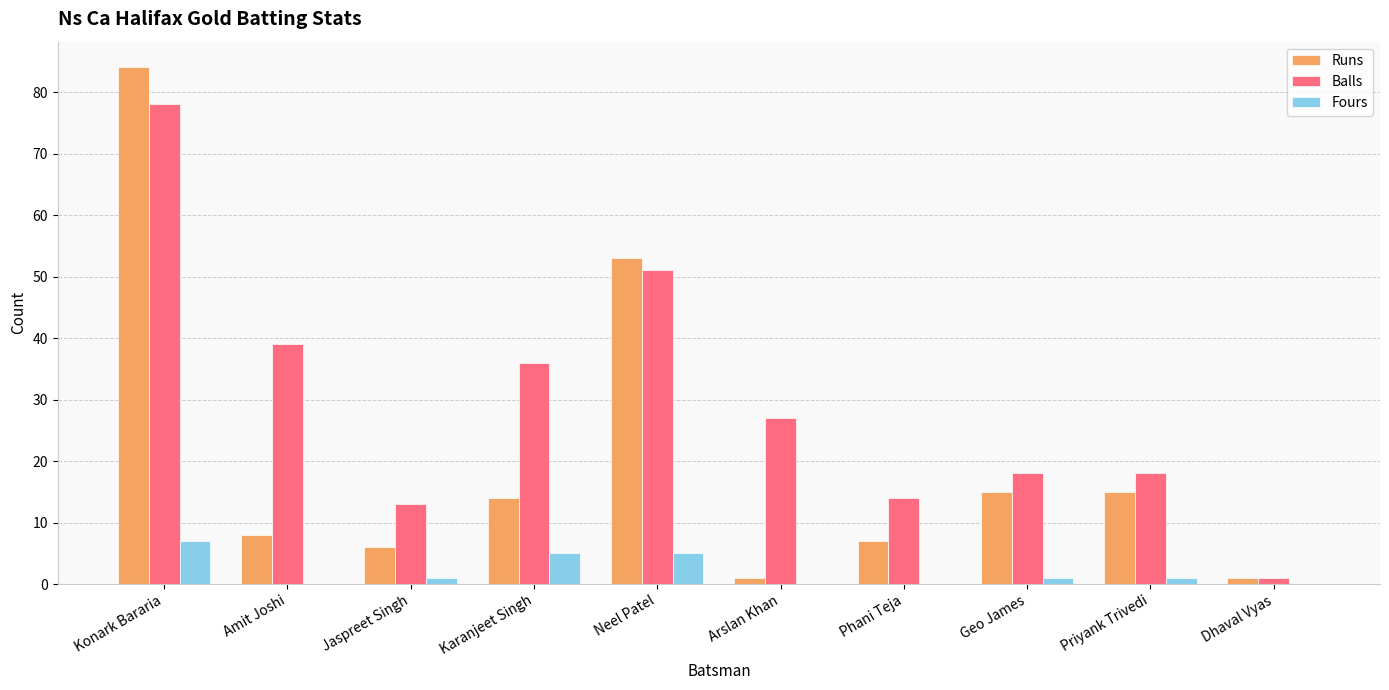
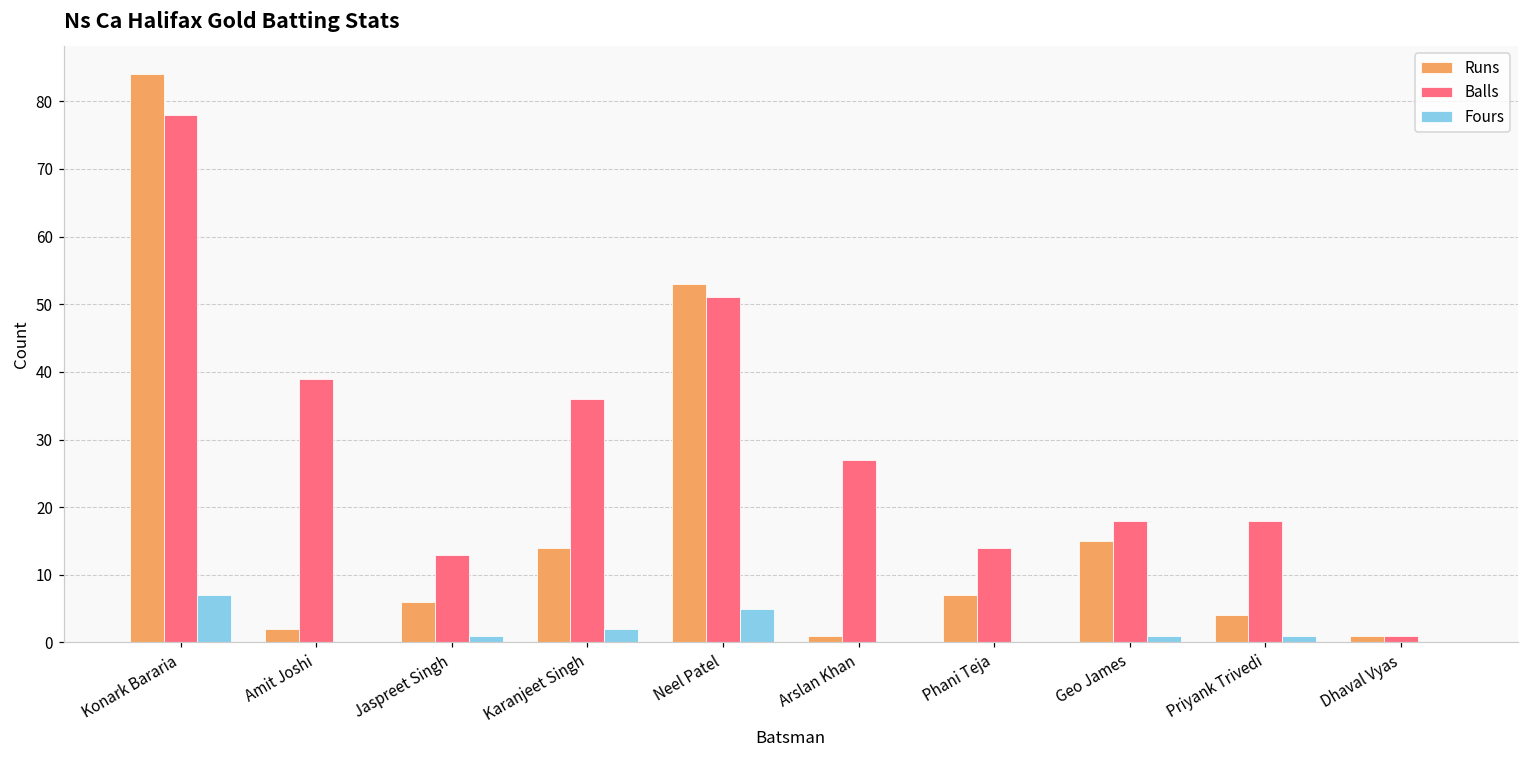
  {
    "Runs": {
      "Konark Bararia": 84,
-     "Amit Joshi": 8,
+     "Amit Joshi": 2,
      "Jaspreet Singh": 6,
      "Karanjeet Singh": 14,
      "Neel Patel": 53,
      "Arslan Khan": 1,
      "Phani Teja": 7,
      "Geo James": 15,
-     "Priyank Trivedi": 15,
+     "Priyank Trivedi": 4,
      "Dhaval Vyas": 1
    },
    "Balls": {
      "Konark Bararia": 78,
      "Amit Joshi": 39,
      "Jaspreet Singh": 13,
      "Karanjeet Singh": 36,
      "Neel Patel": 51,
      "Arslan Khan": 27,
      "Phani Teja": 14,
      "Geo James": 18,
      "Priyank Trivedi": 18,
      "Dhaval Vyas": 1
    },
    "Fours": {
      "Konark Bararia": 7,
      "Amit Joshi": 0,
      "Jaspreet Singh": 1,
-     "Karanjeet Singh": 5,
+     "Karanjeet Singh": 2,
      "Neel Patel": 5,
      "Arslan Khan": 0,
      "Phani Teja": 0,
      "Geo James": 1,
      "Priyank Trivedi": 1,
      "Dhaval Vyas": 0
    }
  }
